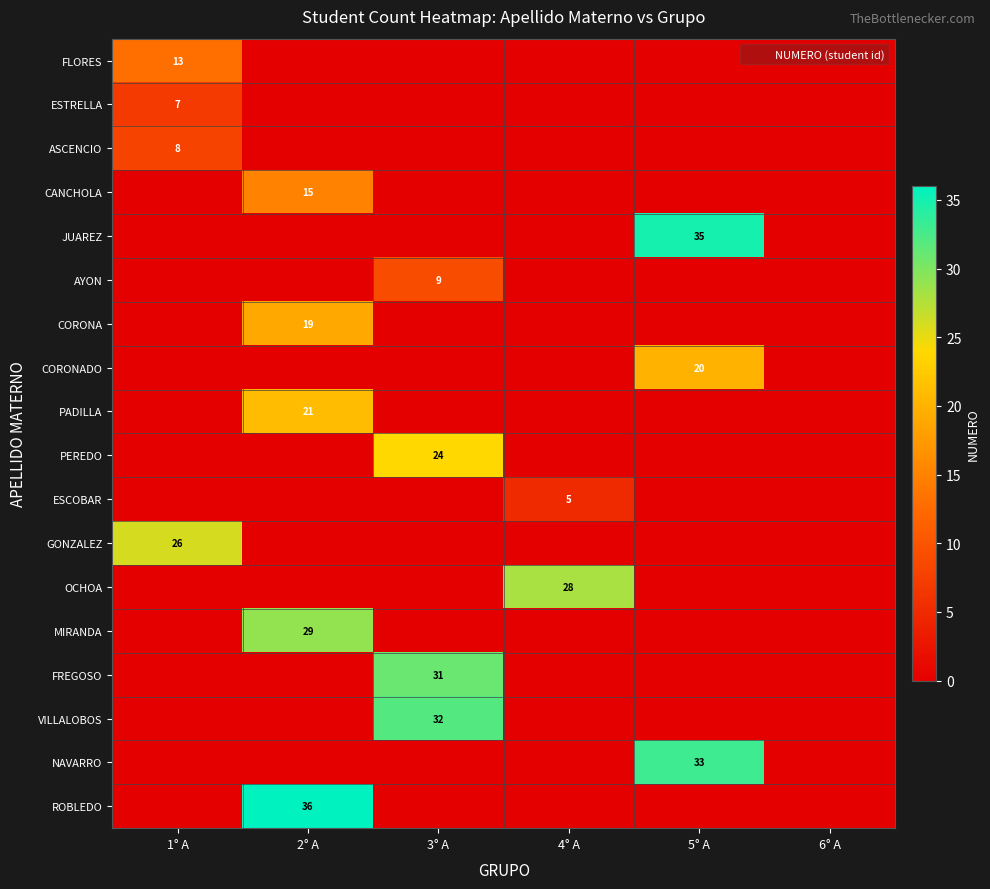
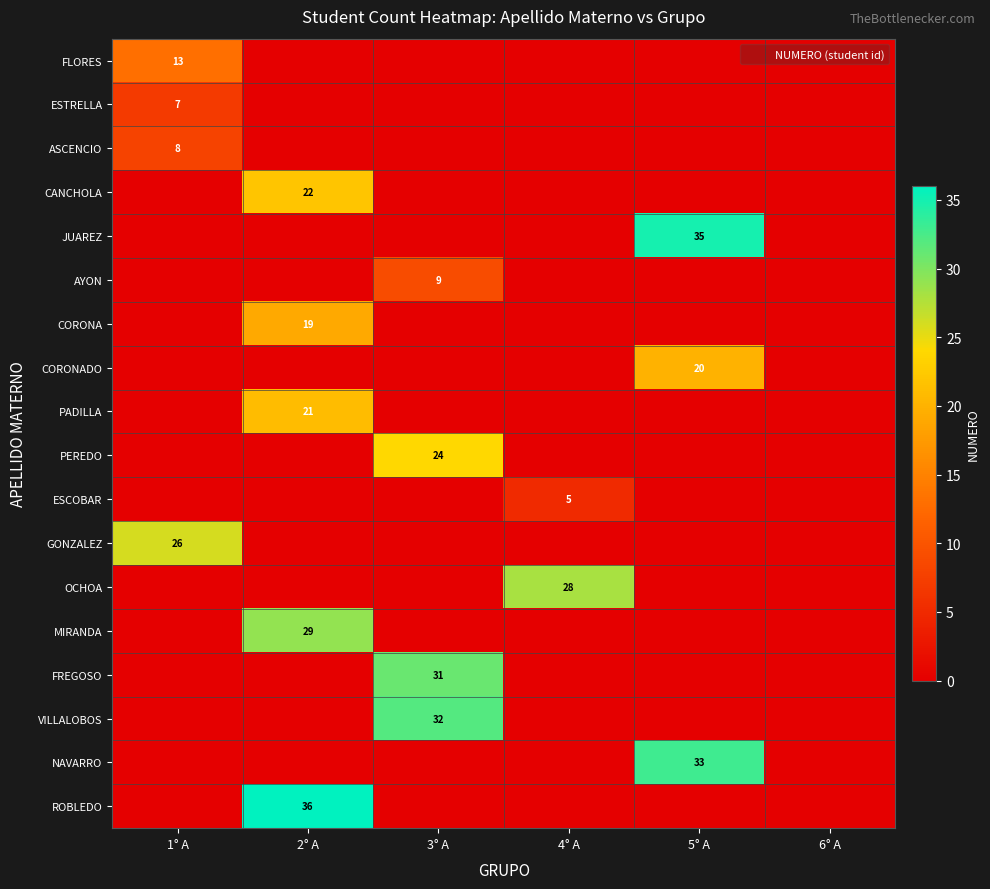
  {
    "FLORES": {
      "1° A": 13
    },
    "ESTRELLA": {
      "1° A": 7
    },
    "ASCENCIO": {
      "1° A": 8
    },
    "CANCHOLA": {
-     "2° A": 15
+     "2° A": 22
    },
    "JUAREZ": {
      "5° A": 35
    },
    "AYON": {
      "3° A": 9
    },
    "CORONA": {
      "2° A": 19
    },
    "CORONADO": {
      "5° A": 20
    },
    "PADILLA": {
      "2° A": 21
    },
    "PEREDO": {
      "3° A": 24
    },
    "ESCOBAR": {
      "4° A": 5
    },
    "GONZALEZ": {
      "1° A": 26
    },
    "OCHOA": {
      "4° A": 28
    },
    "MIRANDA": {
      "2° A": 29
    },
    "FREGOSO": {
      "3° A": 31
    },
    "VILLALOBOS": {
      "3° A": 32
    },
    "NAVARRO": {
      "5° A": 33
    },
    "ROBLEDO": {
      "2° A": 36
    }
  }
